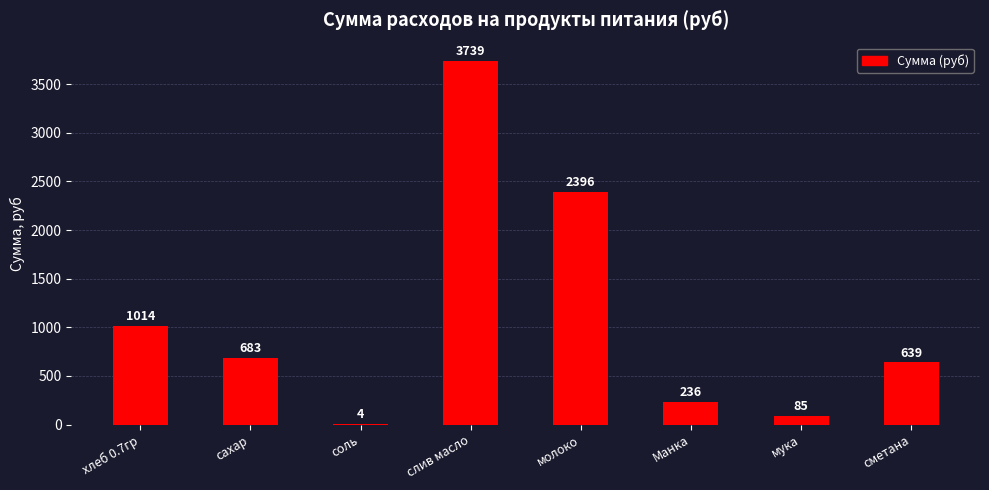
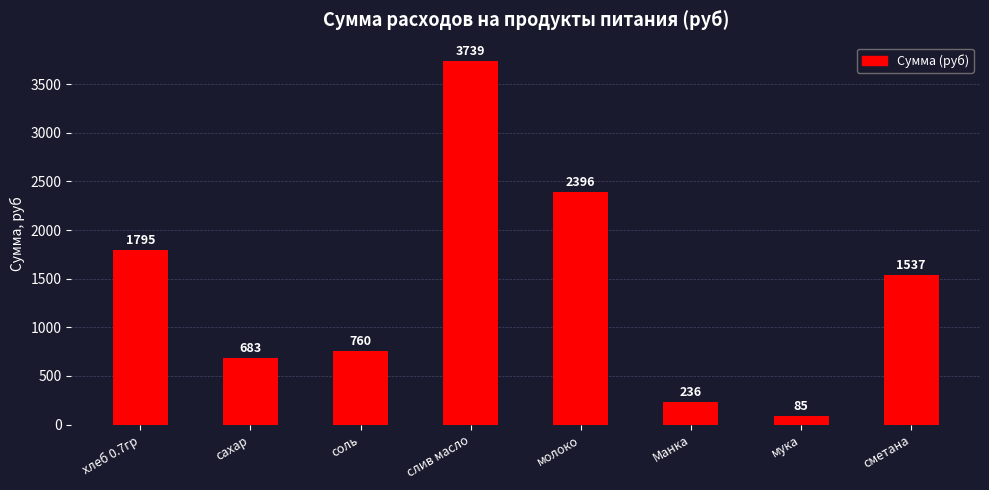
  {
-   "хлеб 0.7гр": 1014,
+   "хлеб 0.7гр": 1795,
    "сахар": 683,
-   "соль": 4,
+   "соль": 760,
    "слив масло": 3739,
    "молоко": 2396,
    "Манка": 236,
    "мука": 85,
-   "сметана": 639
+   "сметана": 1537
  }
